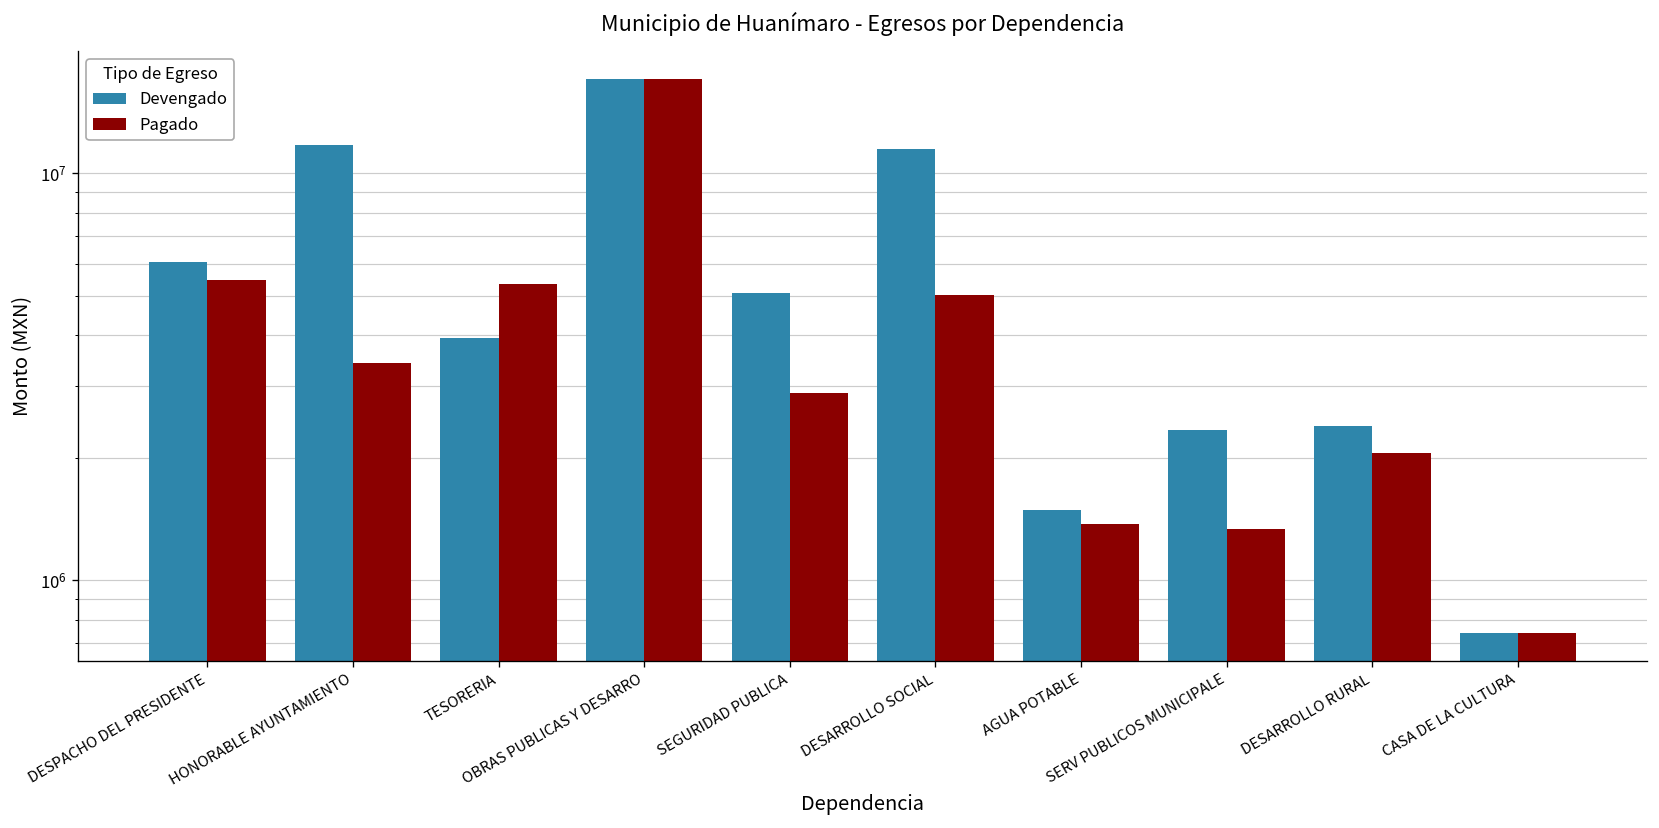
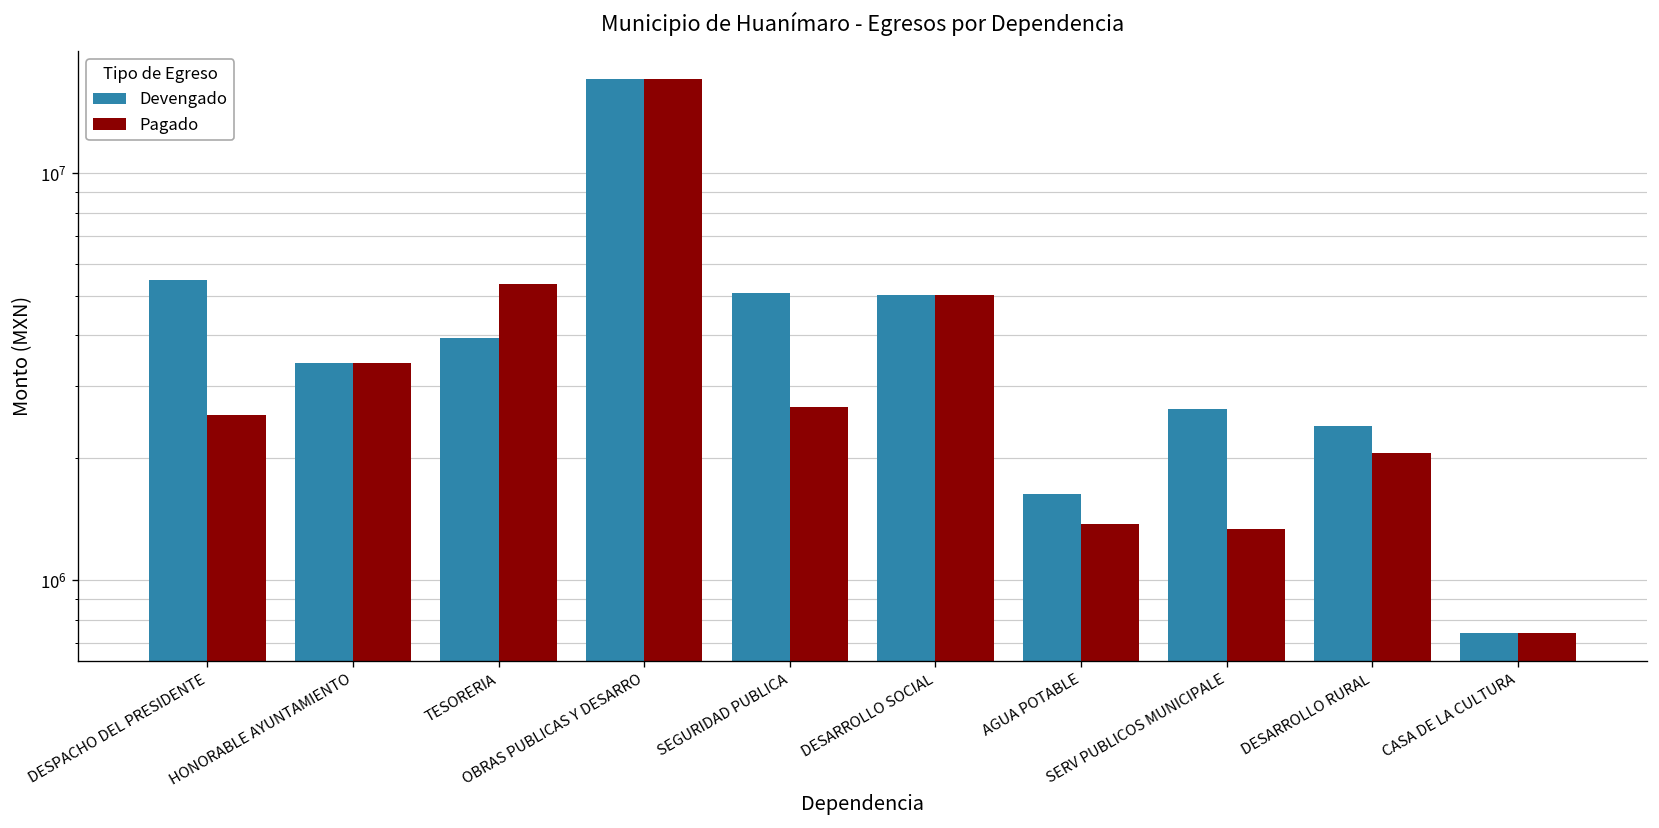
  {
    "Devengado": {
-     "DESPACHO DEL PRESIDENTE": 6000000,
-     "HONORABLE AYUNTAMIENTO": 11700000,
+     "DESPACHO DEL PRESIDENTE": 5500000,
+     "HONORABLE AYUNTAMIENTO": 3400000,
      "TESORERIA": 3900000,
      "OBRAS PUBLICAS Y DESARRO": 17000000,
      "SEGURIDAD PUBLICA": 5100000,
-     "DESARROLLO SOCIAL": 11500000,
-     "AGUA POTABLE": 1500000,
-     "SERV PUBLICOS MUNICIPALE": 2300000,
+     "DESARROLLO SOCIAL": 5000000,
+     "AGUA POTABLE": 1600000,
+     "SERV PUBLICOS MUNICIPALE": 2600000,
      "DESARROLLO RURAL": 2400000,
      "CASA DE LA CULTURA": 740000
    },
    "Pagado": {
-     "DESPACHO DEL PRESIDENTE": 5500000,
+     "DESPACHO DEL PRESIDENTE": 2500000,
      "HONORABLE AYUNTAMIENTO": 3400000,
      "TESORERIA": 5300000,
      "OBRAS PUBLICAS Y DESARRO": 17000000,
-     "SEGURIDAD PUBLICA": 2900000,
+     "SEGURIDAD PUBLICA": 2700000,
      "DESARROLLO SOCIAL": 5000000,
      "AGUA POTABLE": 1380000,
      "SERV PUBLICOS MUNICIPALE": 1330000,
      "DESARROLLO RURAL": 2100000,
      "CASA DE LA CULTURA": 740000
    }
  }
